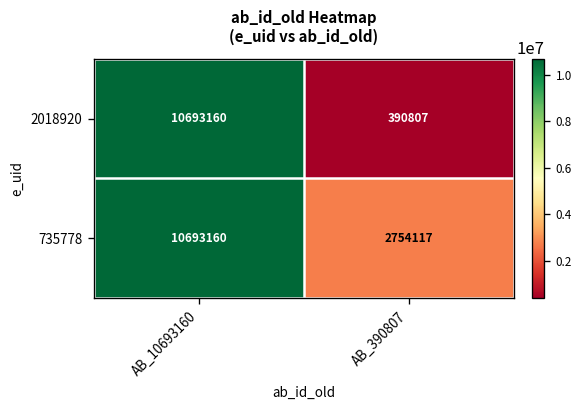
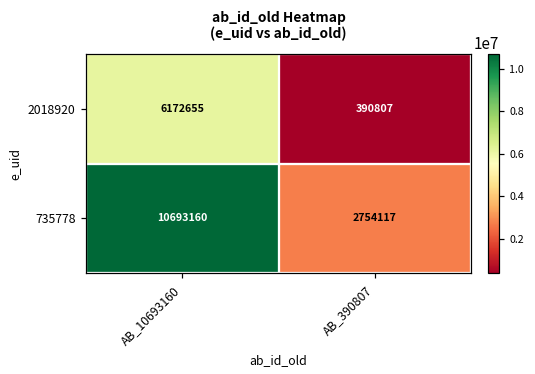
  {
    "2018920": {
-     "AB_10693160": 10693160,
+     "AB_10693160": 6172655,
      "AB_390807": 390807
    },
    "735778": {
      "AB_10693160": 10693160,
      "AB_390807": 2754117
    }
  }
